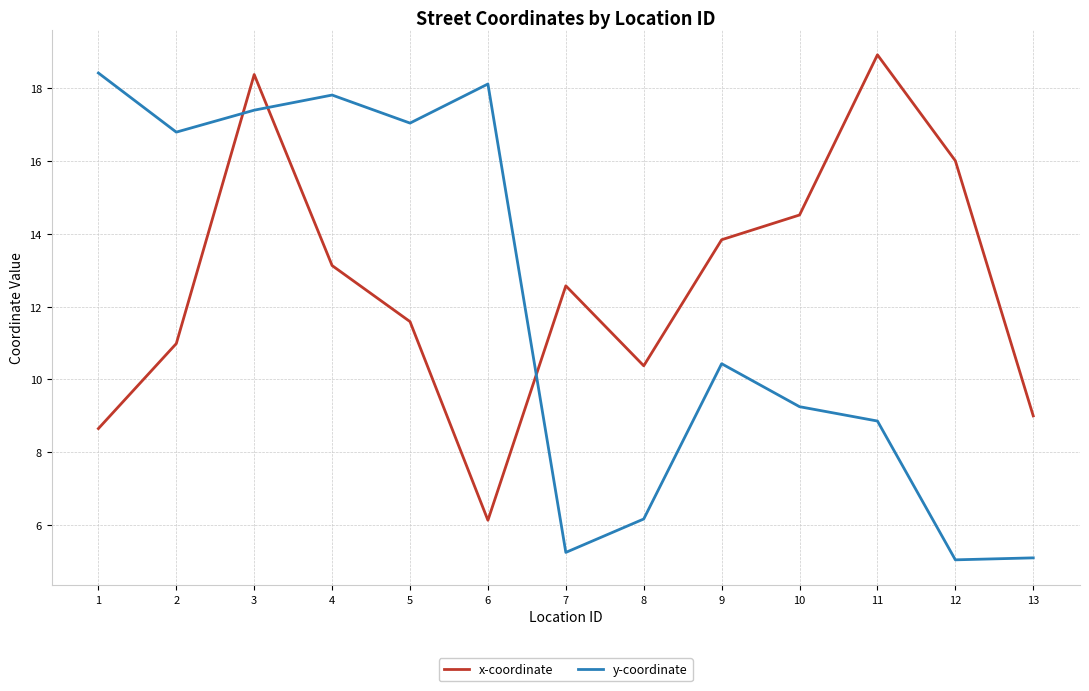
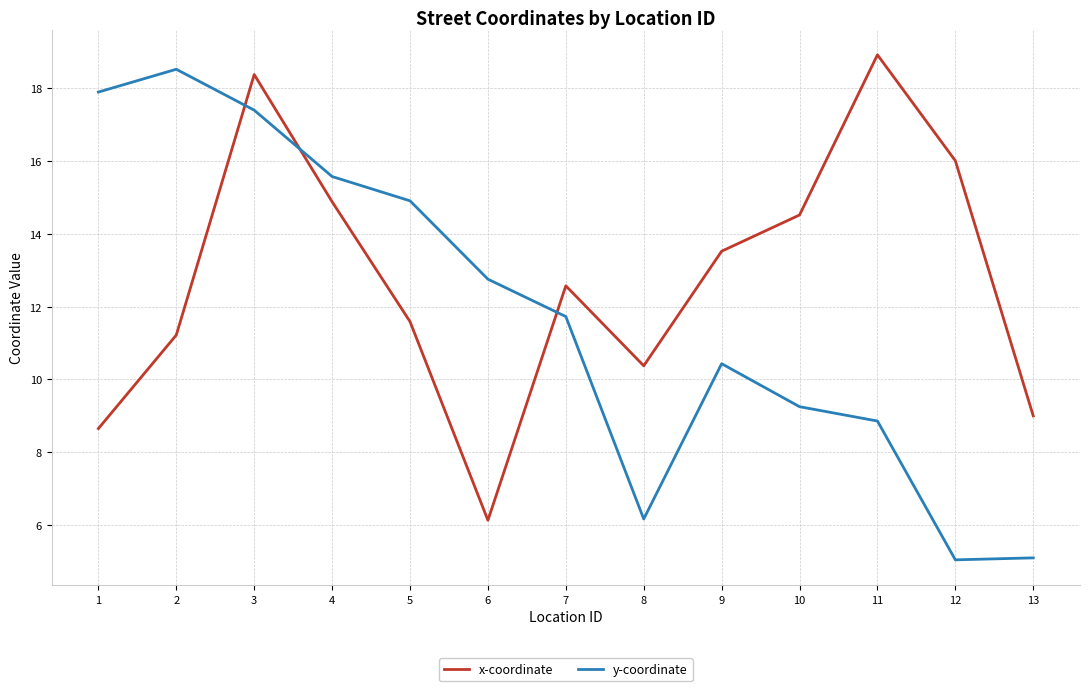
  {
    "x-coordinate": {
      "1": 8.7,
-     "2": 11.0,
+     "2": 11.2,
      "3": 18.4,
-     "4": 13.1,
+     "4": 14.9,
      "5": 11.6,
      "6": 6.1,
      "7": 12.6,
      "8": 10.4,
-     "9": 13.8,
+     "9": 13.5,
      "10": 14.5,
      "11": 18.9,
      "12": 16.0,
      "13": 9.0
    },
    "y-coordinate": {
-     "1": 18.4,
-     "2": 16.8,
+     "1": 17.9,
+     "2": 18.5,
      "3": 17.4,
-     "4": 17.8,
-     "5": 17.0,
-     "6": 18.1,
-     "7": 5.3,
+     "4": 15.6,
+     "5": 14.9,
+     "6": 12.8,
+     "7": 11.7,
      "8": 6.2,
      "9": 10.4,
      "10": 9.3,
      "11": 8.9,
      "12": 5.0,
      "13": 5.1
    }
  }
